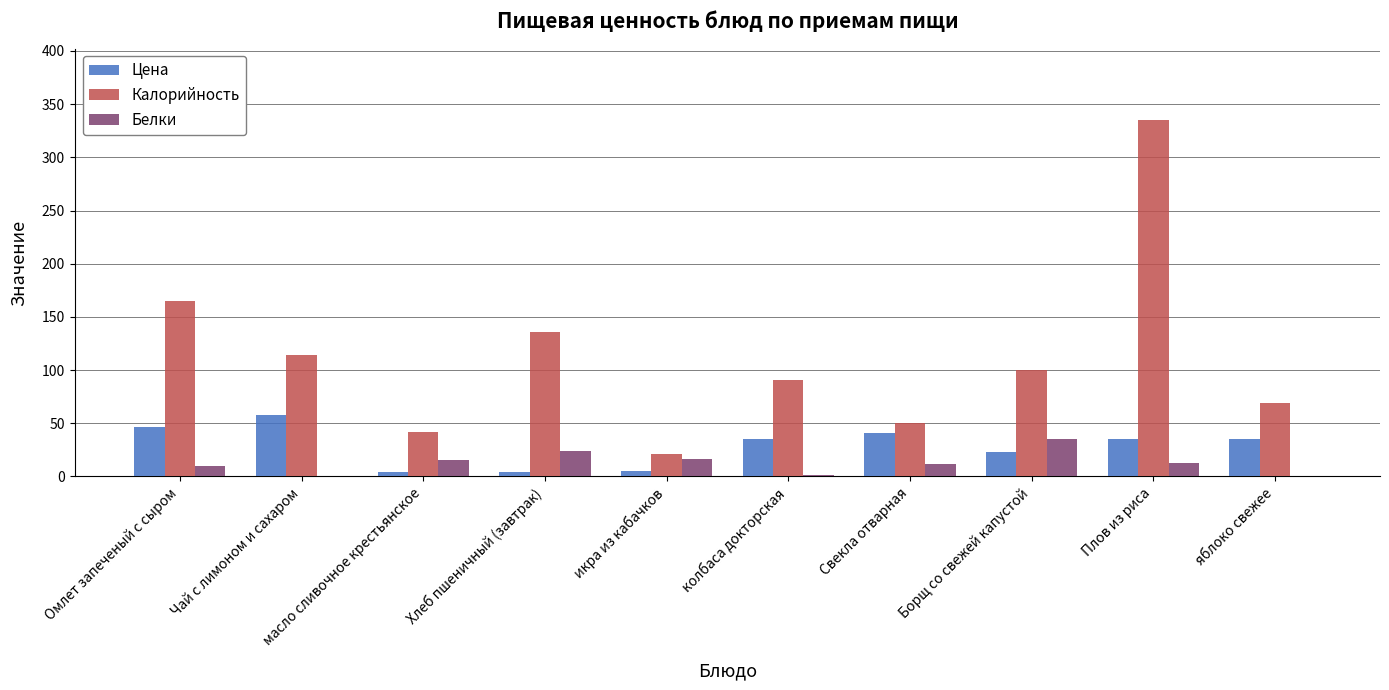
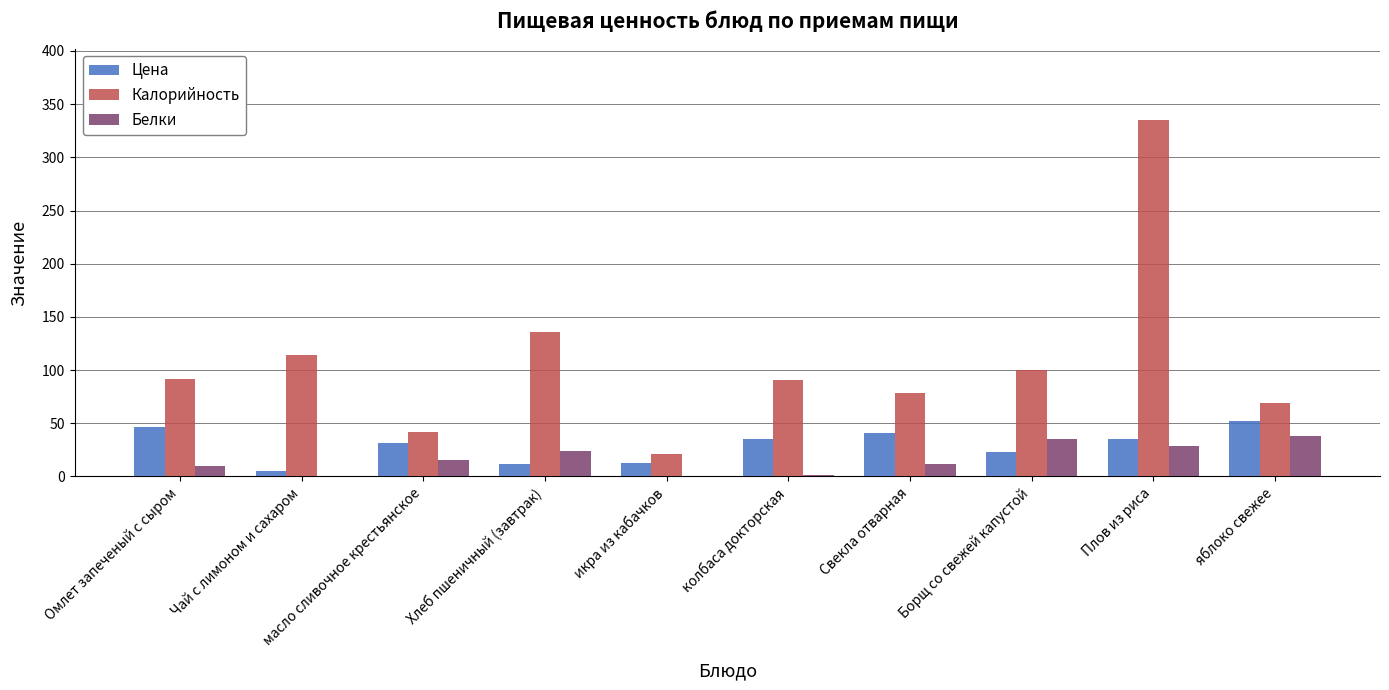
  {
    "Цена": {
      "Омлет запеченый с сыром": 46,
-     "Чай с лимоном и сахаром": 58,
-     "масло сливочное крестьянское": 5,
-     "Хлеб пшеничный (завтрак)": 4,
-     "икра из кабачков": 5,
+     "Чай с лимоном и сахаром": 5,
+     "масло сливочное крестьянское": 32,
+     "Хлеб пшеничный (завтрак)": 12,
+     "икра из кабачков": 13,
      "колбаса докторская": 35,
      "Свекла отварная": 41,
      "Борщ со свежей капустой": 23,
      "Плов из риса": 35,
-     "яблоко свежее": 36
+     "яблоко свежее": 53
    },
    "Калорийность": {
-     "Омлет запеченый с сыром": 165,
+     "Омлет запеченый с сыром": 91,
      "Чай с лимоном и сахаром": 114,
      "масло сливочное крестьянское": 42,
      "Хлеб пшеничный (завтрак)": 136,
      "икра из кабачков": 21,
      "колбаса докторская": 91,
-     "Свекла отварная": 50,
+     "Свекла отварная": 78,
      "Борщ со свежей капустой": 100,
      "Плов из риса": 335,
      "яблоко свежее": 69
    },
    "Белки": {
      "Омлет запеченый с сыром": 10,
      "масло сливочное крестьянское": 16,
      "Хлеб пшеничный (завтрак)": 24,
-     "икра из кабачков": 16,
+     "икра из кабачков": 1,
      "Свекла отварная": 12,
      "Борщ со свежей капустой": 35,
-     "Плов из риса": 12,
-     "яблоко свежее": 1
+     "Плов из риса": 29,
+     "яблоко свежее": 39
    }
  }
